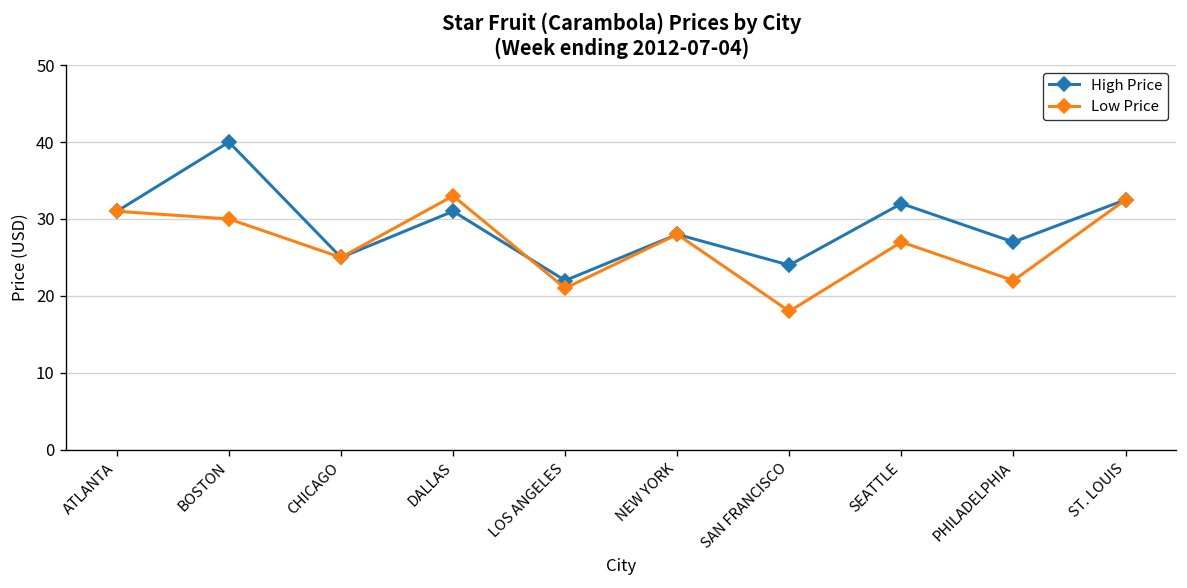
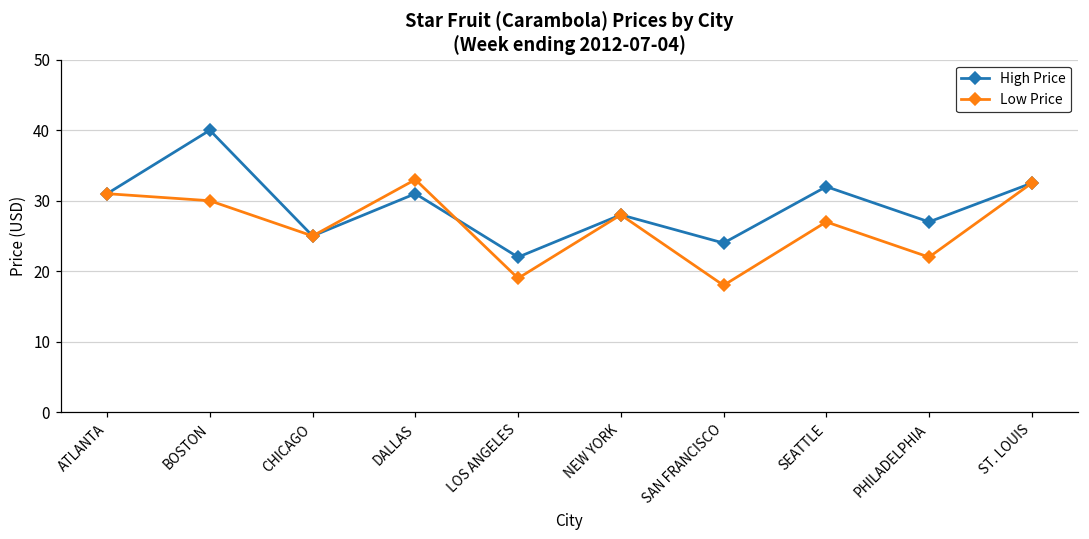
  {
    "High Price": {
      "BOSTON": 40,
      "DALLAS": 31,
      "LOS ANGELES": 22,
      "SAN FRANCISCO": 24,
      "SEATTLE": 32,
      "PHILADELPHIA": 27
    },
    "Low Price": {
      "BOSTON": 30,
      "DALLAS": 33,
-     "LOS ANGELES": 21,
+     "LOS ANGELES": 19,
      "SAN FRANCISCO": 18,
      "SEATTLE": 27,
      "PHILADELPHIA": 22
    }
  }
